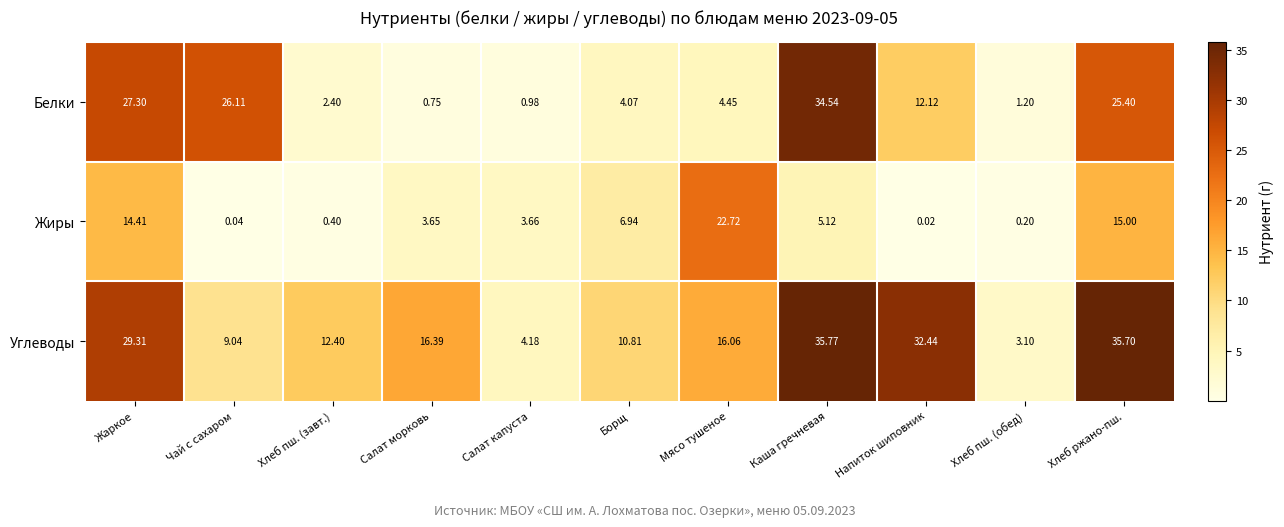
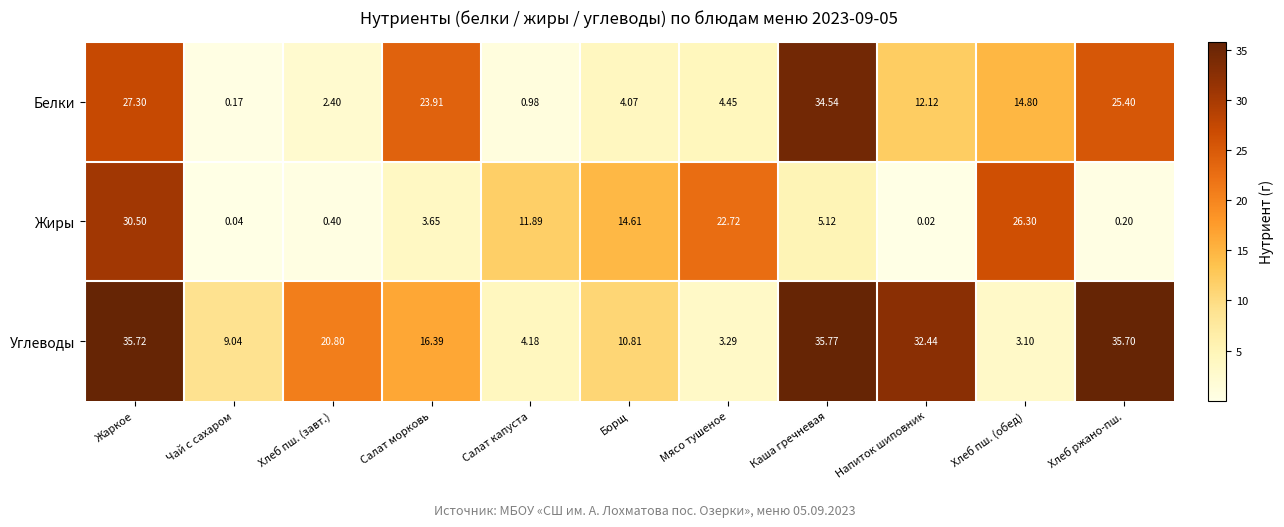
  {
    "Белки": {
      "Жаркое": 27.30,
-     "Чай с сахаром": 26.11,
+     "Чай с сахаром": 0.17,
      "Хлеб пш. (завт.)": 2.40,
-     "Салат морковь": 0.75,
+     "Салат морковь": 23.91,
      "Салат капуста": 0.98,
      "Борщ": 4.07,
      "Мясо тушеное": 4.45,
      "Каша гречневая": 34.54,
      "Напиток шиповник": 12.12,
-     "Хлеб пш. (обед)": 1.20,
+     "Хлеб пш. (обед)": 14.80,
      "Хлеб ржано-пш.": 25.40
    },
    "Жиры": {
-     "Жаркое": 14.41,
+     "Жаркое": 30.50,
      "Чай с сахаром": 0.04,
      "Хлеб пш. (завт.)": 0.40,
      "Салат морковь": 3.65,
-     "Салат капуста": 3.66,
-     "Борщ": 6.94,
+     "Салат капуста": 11.89,
+     "Борщ": 14.61,
      "Мясо тушеное": 22.72,
      "Каша гречневая": 5.12,
      "Напиток шиповник": 0.02,
-     "Хлеб пш. (обед)": 0.20,
-     "Хлеб ржано-пш.": 15.00
+     "Хлеб пш. (обед)": 26.30,
+     "Хлеб ржано-пш.": 0.20
    },
    "Углеводы": {
-     "Жаркое": 29.31,
+     "Жаркое": 35.72,
      "Чай с сахаром": 9.04,
-     "Хлеб пш. (завт.)": 12.40,
+     "Хлеб пш. (завт.)": 20.80,
      "Салат морковь": 16.39,
      "Салат капуста": 4.18,
      "Борщ": 10.81,
-     "Мясо тушеное": 16.06,
+     "Мясо тушеное": 3.29,
      "Каша гречневая": 35.77,
      "Напиток шиповник": 32.44,
      "Хлеб пш. (обед)": 3.10,
      "Хлеб ржано-пш.": 35.70
    }
  }
